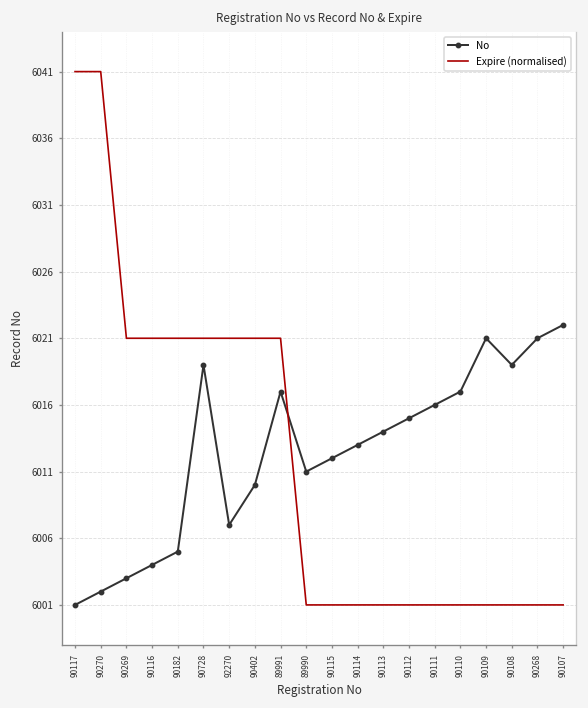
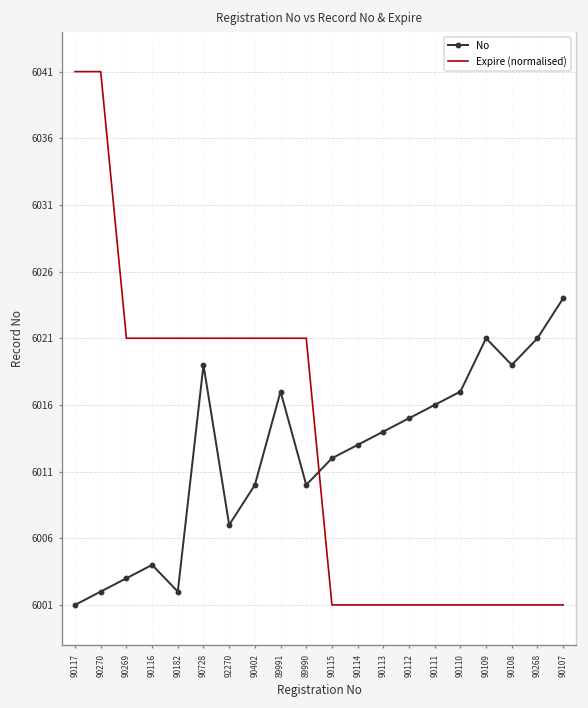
  {
    "No": {
      "90117": 6001,
      "90270": 6002,
      "90269": 6003,
      "90116": 6004,
-     "90182": 6005,
+     "90182": 6002,
      "90728": 6019,
      "92270": 6007,
      "90402": 6010,
      "89991": 6017,
-     "89990": 6011,
+     "89990": 6010,
      "90115": 6012,
      "90114": 6013,
      "90113": 6014,
      "90112": 6015,
      "90111": 6016,
      "90110": 6017,
      "90109": 6021,
      "90108": 6019,
      "90268": 6021,
-     "90107": 6022
+     "90107": 6024
    },
    "Expire (normalised)": {
      "90117": 6041.0,
      "90270": 6041.0,
      "90269": 6021.0,
      "90116": 6021.0,
      "90182": 6021.0,
      "90728": 6021.0,
      "92270": 6021.0,
      "90402": 6021.0,
      "89991": 6021.0,
-     "89990": 6001.0,
+     "89990": 6021.0,
      "90115": 6001.0,
      "90114": 6001.0,
      "90113": 6001.0,
      "90112": 6001.0,
      "90111": 6001.0,
      "90110": 6001.0,
      "90109": 6001.0,
      "90108": 6001.0,
      "90268": 6001.0,
      "90107": 6001.0
    }
  }
